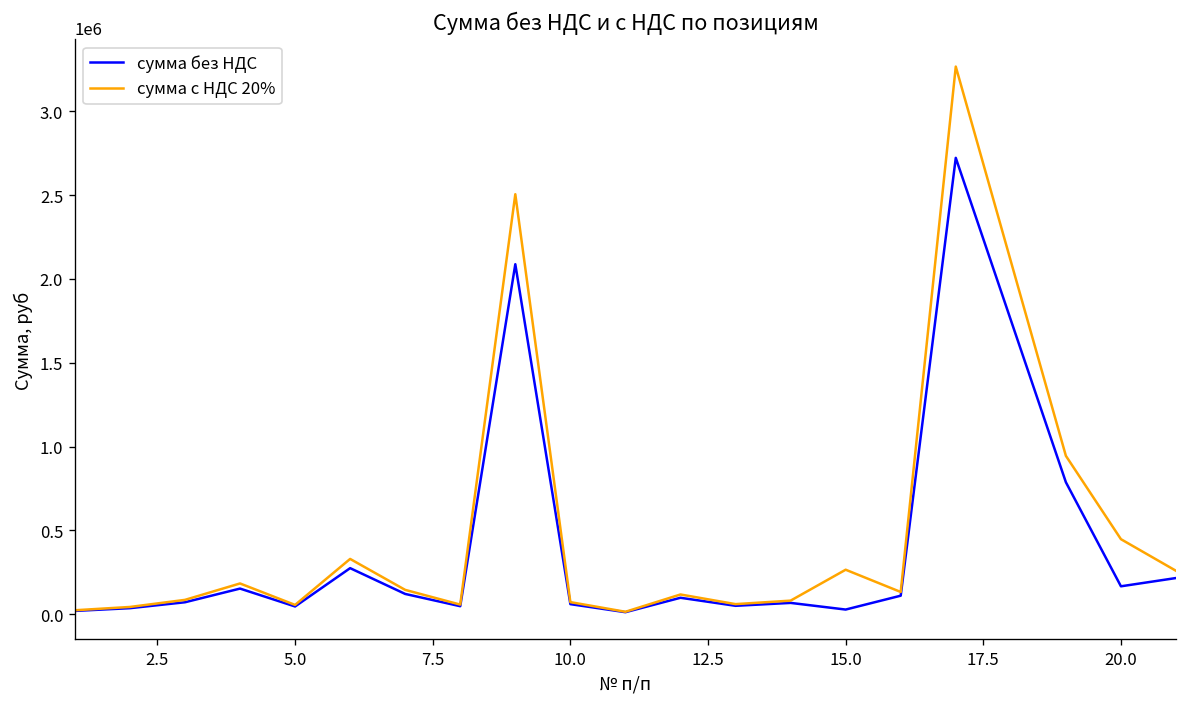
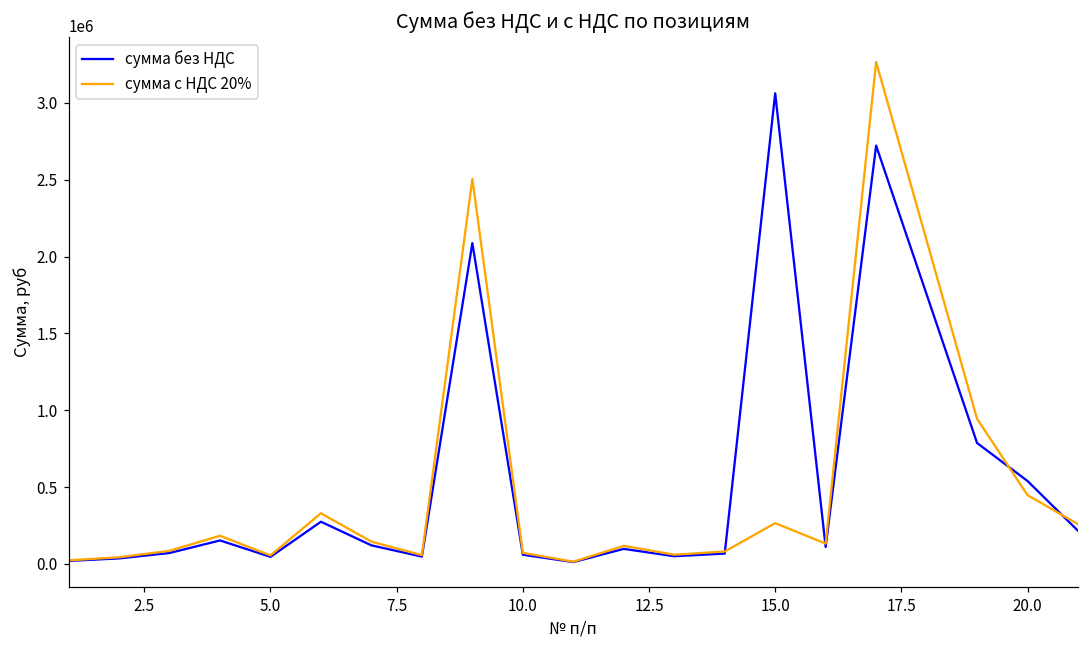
  {
    "сумма без НДС": {
-     "15.0": 30000,
-     "20.0": 170000
+     "15.0": 3060000,
+     "20.0": 540000
    },
    "сумма с НДС 20%": {
      "15.0": 270000,
      "20.0": 450000
    }
  }
